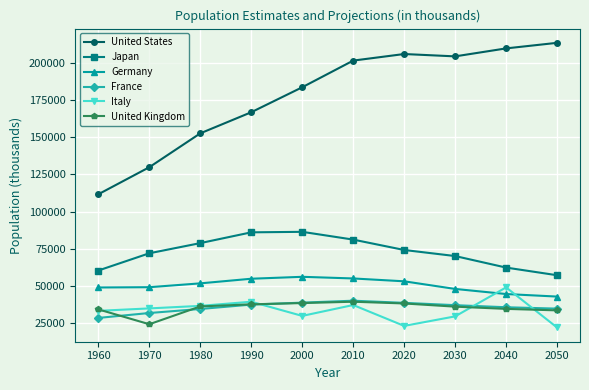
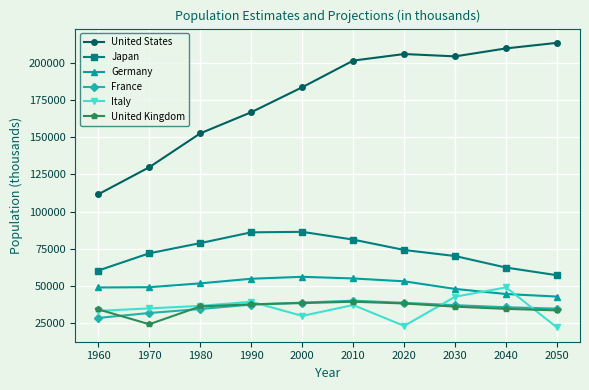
  {
    "Italy": {
      "1970": 35000,
      "1990": 39000,
      "2000": 30000,
      "2010": 37000,
      "2020": 23000,
-     "2030": 29000,
+     "2030": 43000,
      "2040": 49000,
      "2050": 22000
    },
    "United Kingdom": {
      "1970": 24000
    }
  }
